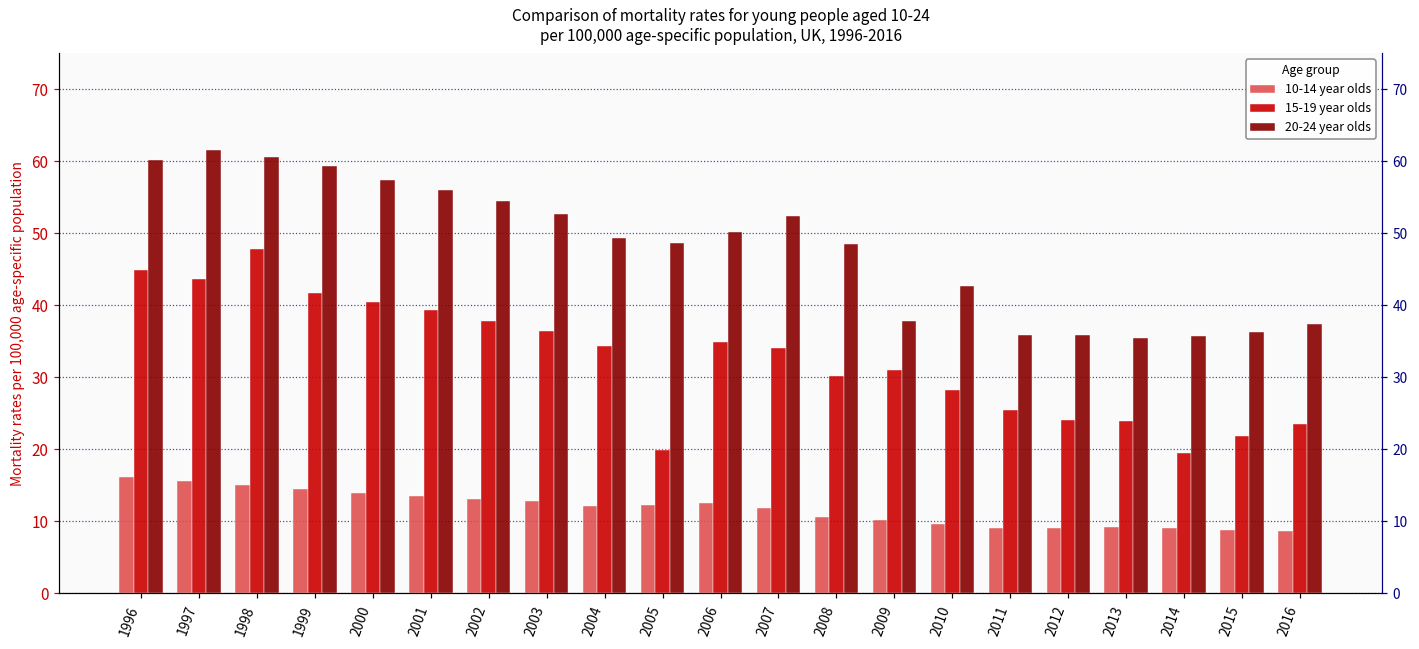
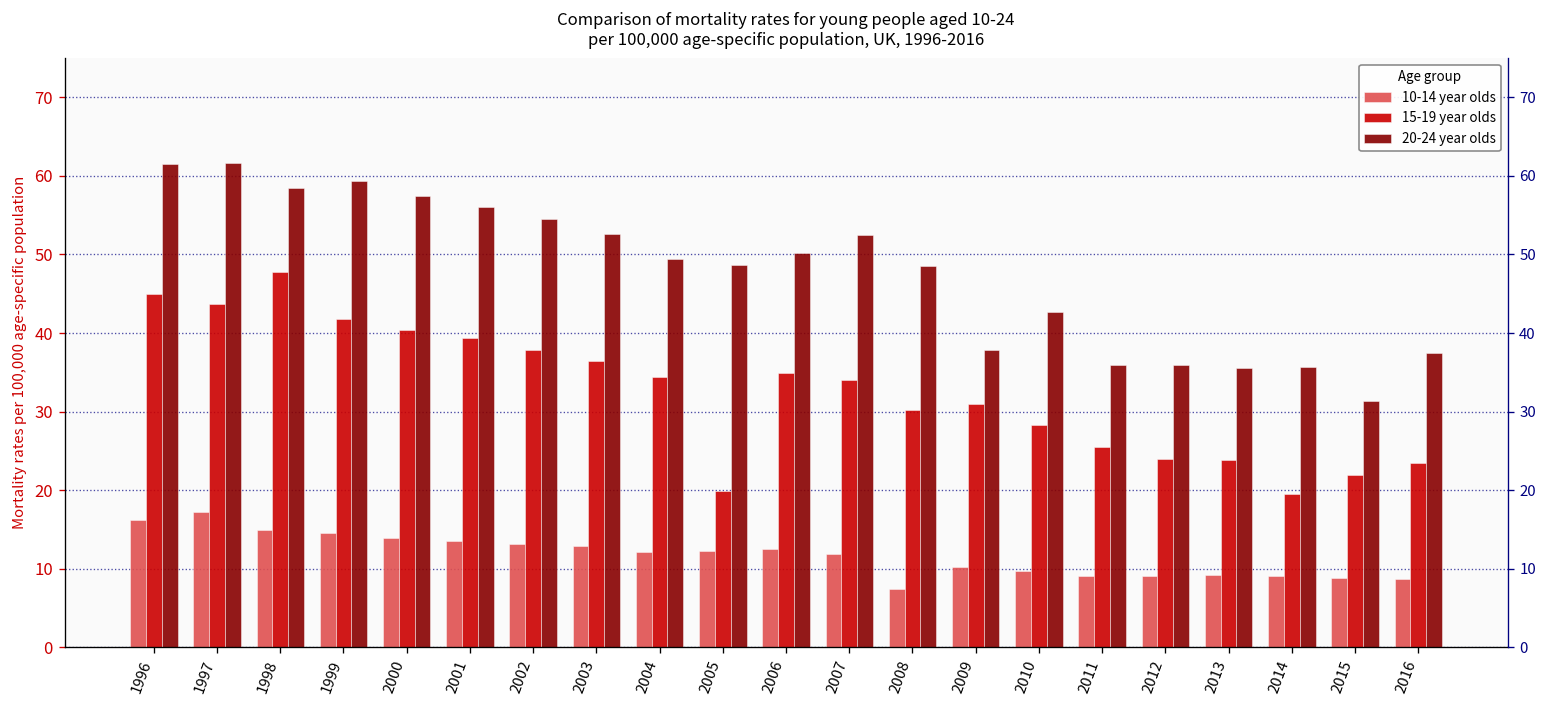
  {
    "10-14 year olds": {
      "1996": 16,
-     "1997": 16,
+     "1997": 17,
      "1998": 15,
      "1999": 15,
      "2000": 14,
      "2001": 14,
      "2002": 13,
      "2003": 13,
      "2004": 12,
      "2005": 12,
      "2006": 13,
      "2007": 12,
-     "2008": 11,
+     "2008": 7,
      "2009": 10,
      "2010": 10,
      "2011": 9,
      "2012": 9,
      "2013": 9,
      "2014": 9,
      "2015": 9,
      "2016": 9
    },
    "15-19 year olds": {
      "1996": 45,
      "1997": 44,
      "1998": 48,
      "1999": 42,
      "2000": 40,
      "2001": 39,
      "2002": 38,
      "2003": 36,
      "2004": 34,
      "2005": 20,
      "2006": 35,
      "2007": 34,
      "2008": 30,
      "2009": 31,
      "2010": 28,
      "2011": 25,
      "2012": 24,
      "2013": 24,
      "2014": 20,
      "2015": 22,
      "2016": 23
    },
    "20-24 year olds": {
-     "1996": 60,
+     "1996": 61,
      "1997": 62,
-     "1998": 61,
+     "1998": 58,
      "1999": 59,
      "2000": 57,
      "2001": 56,
      "2002": 54,
      "2003": 53,
      "2004": 49,
      "2005": 49,
      "2006": 50,
      "2007": 52,
      "2008": 49,
      "2009": 38,
      "2010": 43,
      "2011": 36,
      "2012": 36,
      "2013": 35,
      "2014": 36,
-     "2015": 36,
+     "2015": 31,
      "2016": 37
    }
  }
